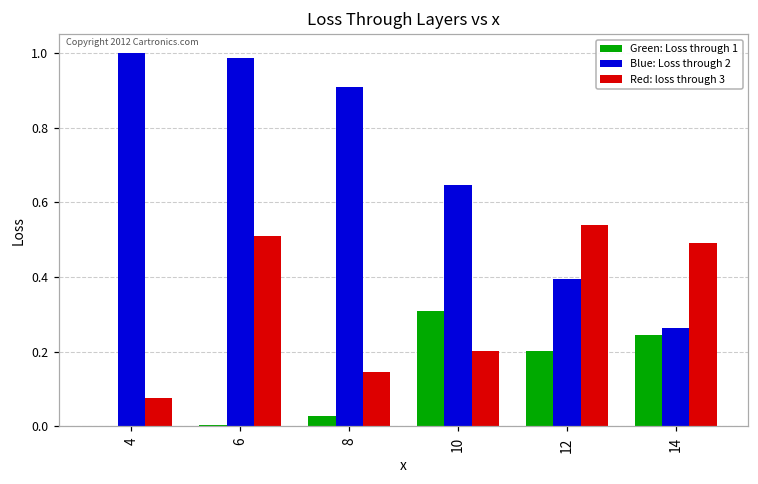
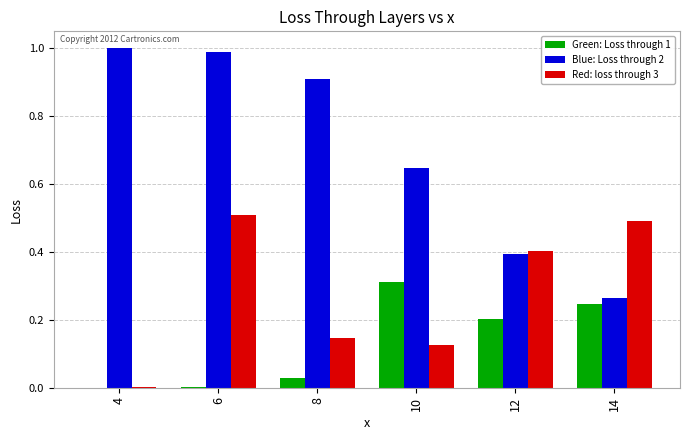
  {
    "Green: Loss through 1": {
      "8": 0.03,
      "10": 0.31,
      "12": 0.20,
      "14": 0.25
    },
    "Blue: Loss through 2": {
      "6": 0.99,
      "8": 0.91,
      "10": 0.65,
      "12": 0.39,
      "14": 0.26
    },
    "Red: loss through 3": {
-     "4": 0.08,
+     "4": 0.00,
      "6": 0.51,
      "8": 0.15,
-     "10": 0.20,
-     "12": 0.54,
+     "10": 0.13,
+     "12": 0.40,
      "14": 0.49
    }
  }
